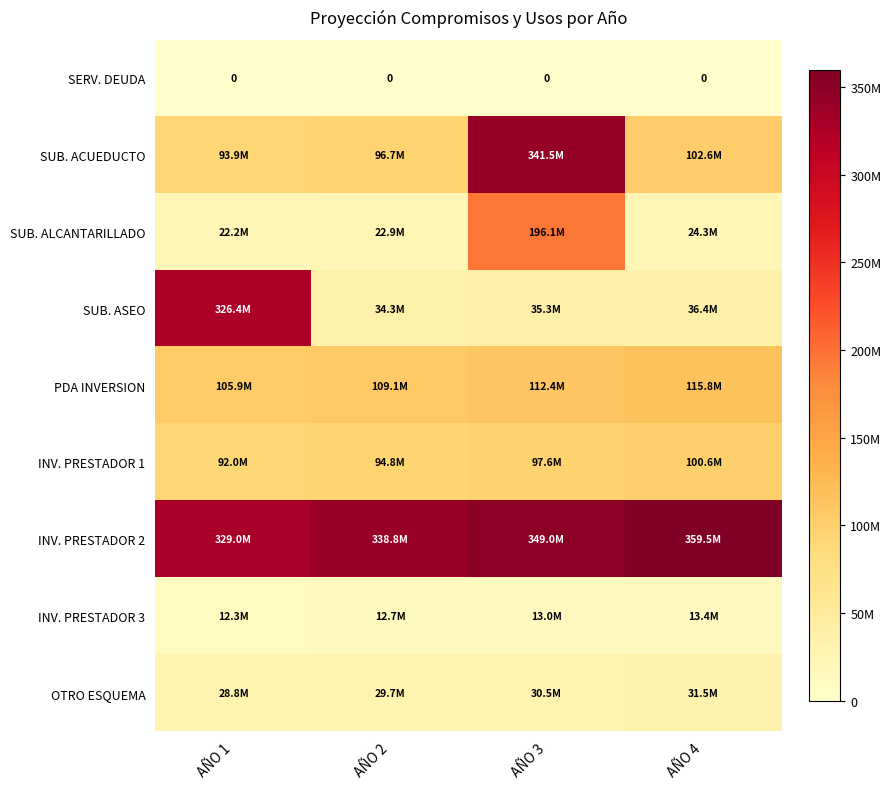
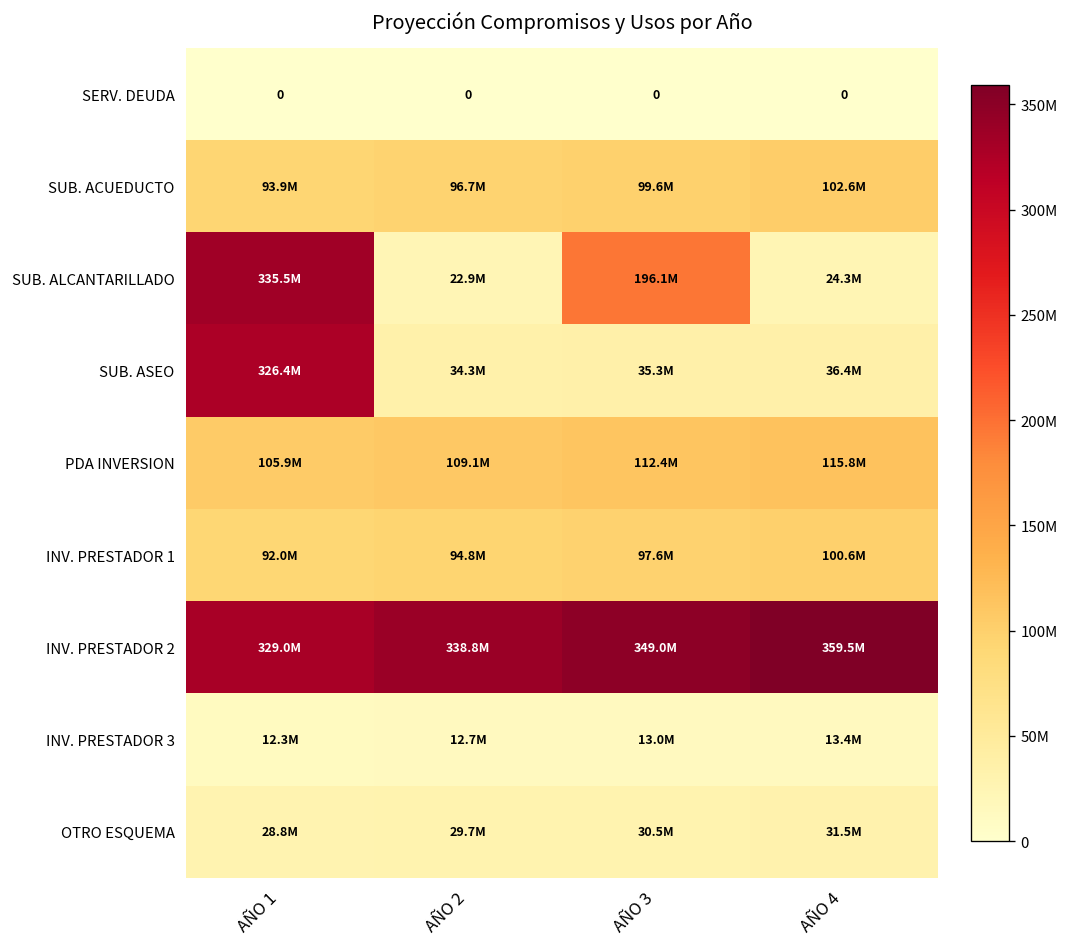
  {
    "SERV. DEUDA": {
      "AÑO 1": "0",
      "AÑO 2": "0",
      "AÑO 3": "0",
      "AÑO 4": "0"
    },
    "SUB. ACUEDUCTO": {
      "AÑO 1": "93.9M",
      "AÑO 2": "96.7M",
-     "AÑO 3": "341.5M",
+     "AÑO 3": "99.6M",
      "AÑO 4": "102.6M"
    },
    "SUB. ALCANTARILLADO": {
-     "AÑO 1": "22.2M",
+     "AÑO 1": "335.5M",
      "AÑO 2": "22.9M",
      "AÑO 3": "196.1M",
      "AÑO 4": "24.3M"
    },
    "SUB. ASEO": {
      "AÑO 1": "326.4M",
      "AÑO 2": "34.3M",
      "AÑO 3": "35.3M",
      "AÑO 4": "36.4M"
    },
    "PDA INVERSION": {
      "AÑO 1": "105.9M",
      "AÑO 2": "109.1M",
      "AÑO 3": "112.4M",
      "AÑO 4": "115.8M"
    },
    "INV. PRESTADOR 1": {
      "AÑO 1": "92.0M",
      "AÑO 2": "94.8M",
      "AÑO 3": "97.6M",
      "AÑO 4": "100.6M"
    },
    "INV. PRESTADOR 2": {
      "AÑO 1": "329.0M",
      "AÑO 2": "338.8M",
      "AÑO 3": "349.0M",
      "AÑO 4": "359.5M"
    },
    "INV. PRESTADOR 3": {
      "AÑO 1": "12.3M",
      "AÑO 2": "12.7M",
      "AÑO 3": "13.0M",
      "AÑO 4": "13.4M"
    },
    "OTRO ESQUEMA": {
      "AÑO 1": "28.8M",
      "AÑO 2": "29.7M",
      "AÑO 3": "30.5M",
      "AÑO 4": "31.5M"
    }
  }
